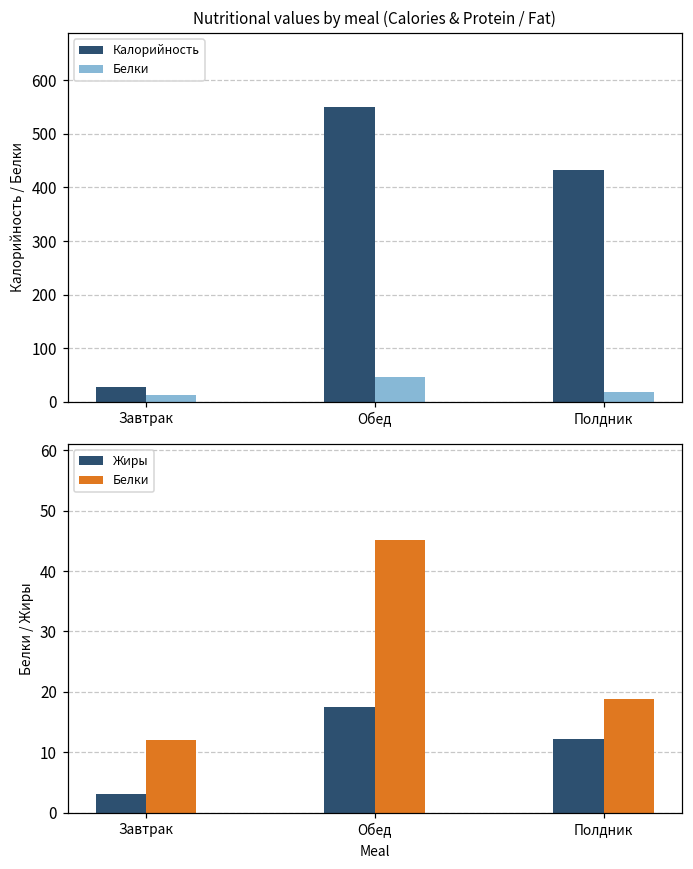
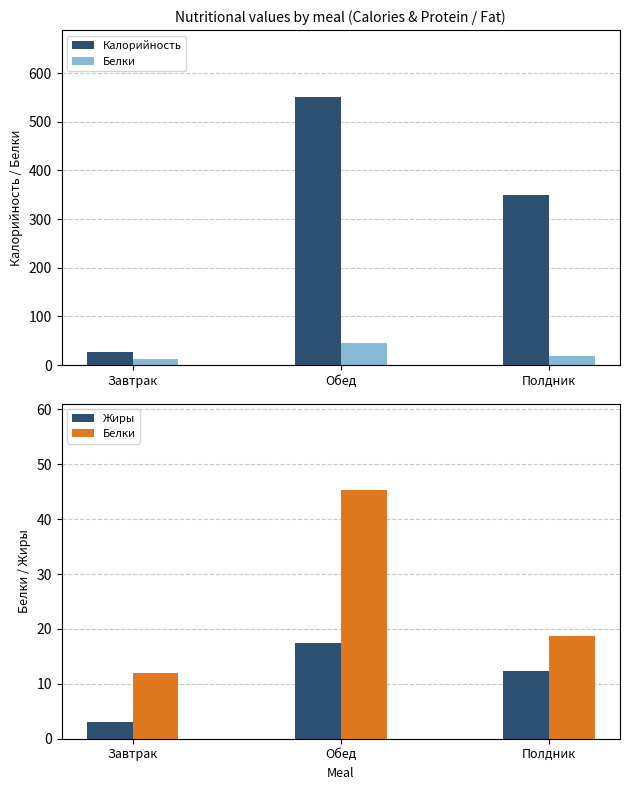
  {
    "Nutritional values by meal (Calories & Protein / Fat)": {
      "Калорийность": {
        "Завтрак": 30,
        "Обед": 550,
-       "Полдник": 430
+       "Полдник": 350
      }
    }
  }
